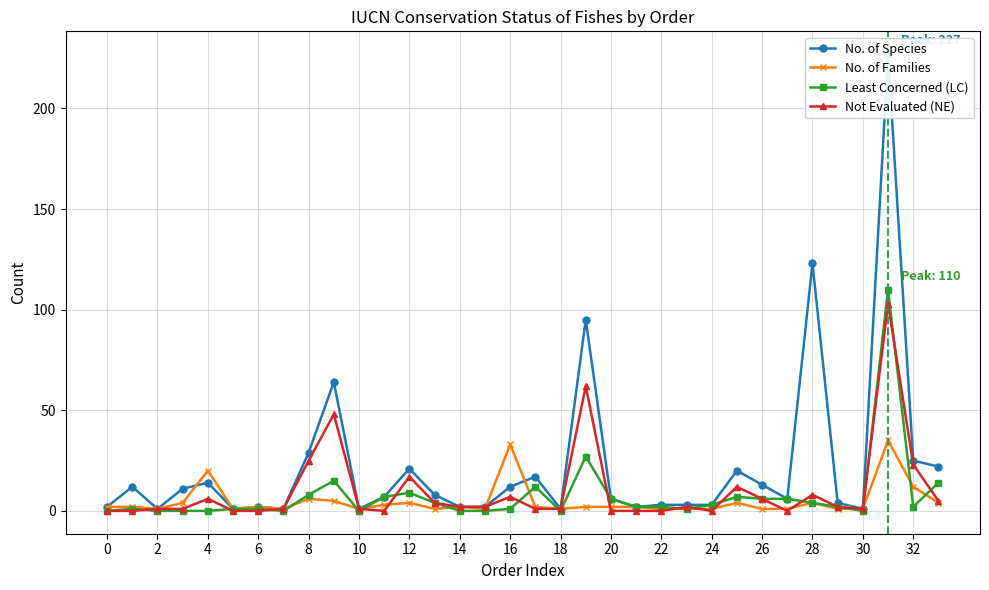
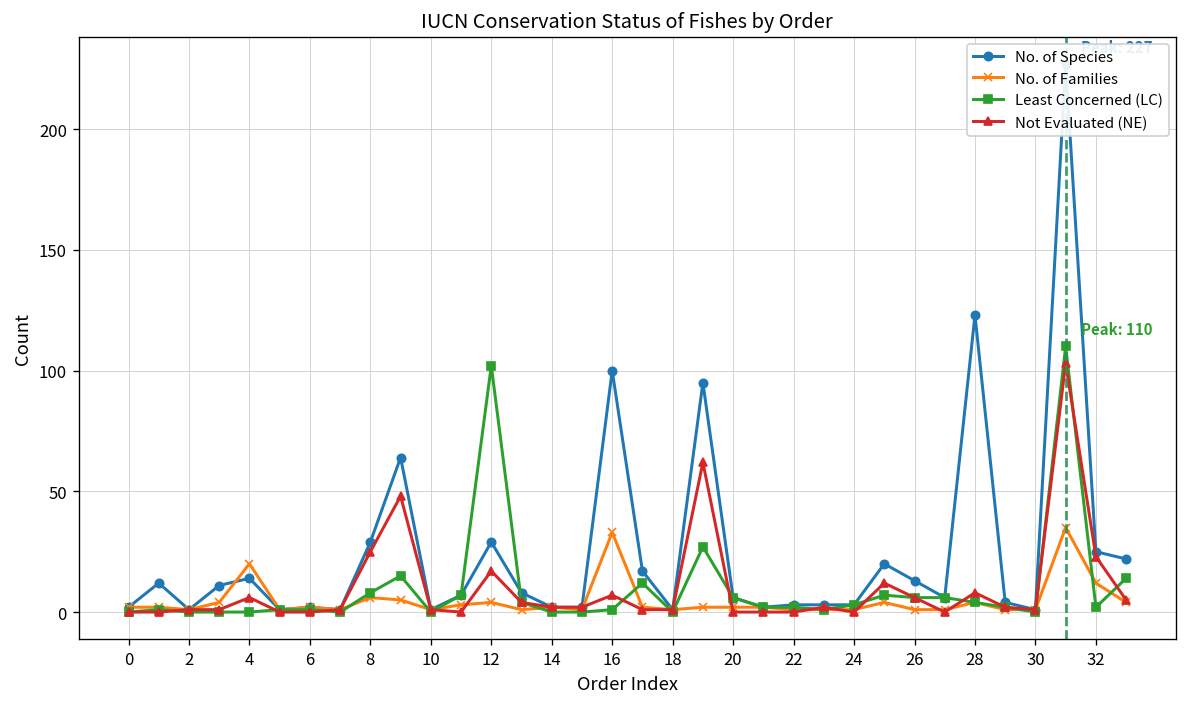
  {
    "No. of Species": {
      "4": 14,
      "8": 29,
-     "12": 21,
-     "16": 12,
+     "12": 29,
+     "16": 100,
      "26": 13,
      "28": 123,
      "32": 25
    },
    "No. of Families": {
      "4": 20,
      "8": 6,
      "12": 4,
      "16": 33,
      "20": 2,
      "26": 1,
      "32": 12
    },
    "Least Concerned (LC)": {
      "4": 0,
      "8": 8,
-     "12": 9,
+     "12": 102,
      "14": 0,
      "16": 1,
      "32": 2
    },
    "Not Evaluated (NE)": {
      "4": 6,
      "8": 25,
      "12": 17,
      "16": 7,
      "20": 0,
      "28": 8,
      "32": 23
    }
  }
